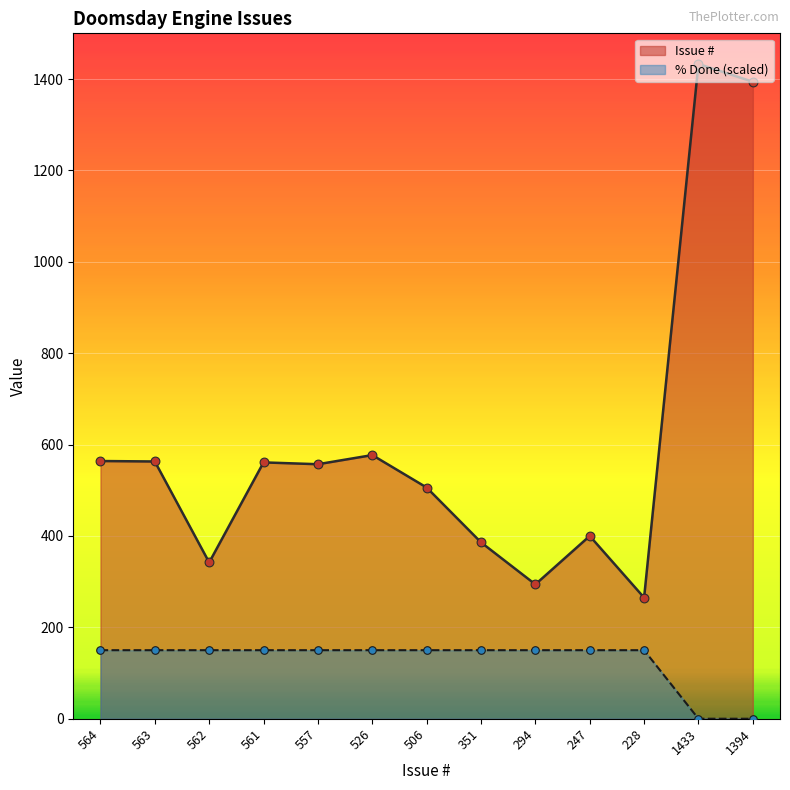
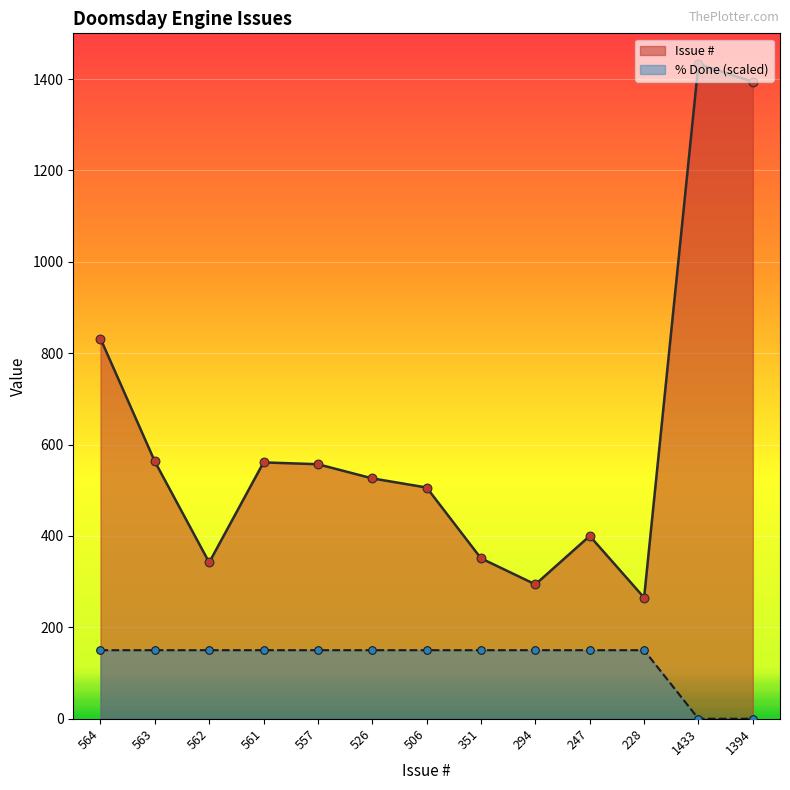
  {
    "Issue #": {
-     "564": 560,
+     "564": 830,
      "563": 560,
      "562": 340,
      "561": 560,
      "557": 560,
-     "526": 580,
+     "526": 530,
      "506": 510,
-     "351": 390,
+     "351": 350,
      "294": 290,
      "247": 400,
      "228": 270
    },
    "% Done (scaled)": {
      "564": 150,
      "563": 150,
      "562": 150,
      "561": 150,
      "557": 150,
      "526": 150,
      "506": 150,
      "351": 150,
      "294": 150,
      "247": 150,
      "228": 150,
      "1433": 0,
      "1394": 0
    }
  }
